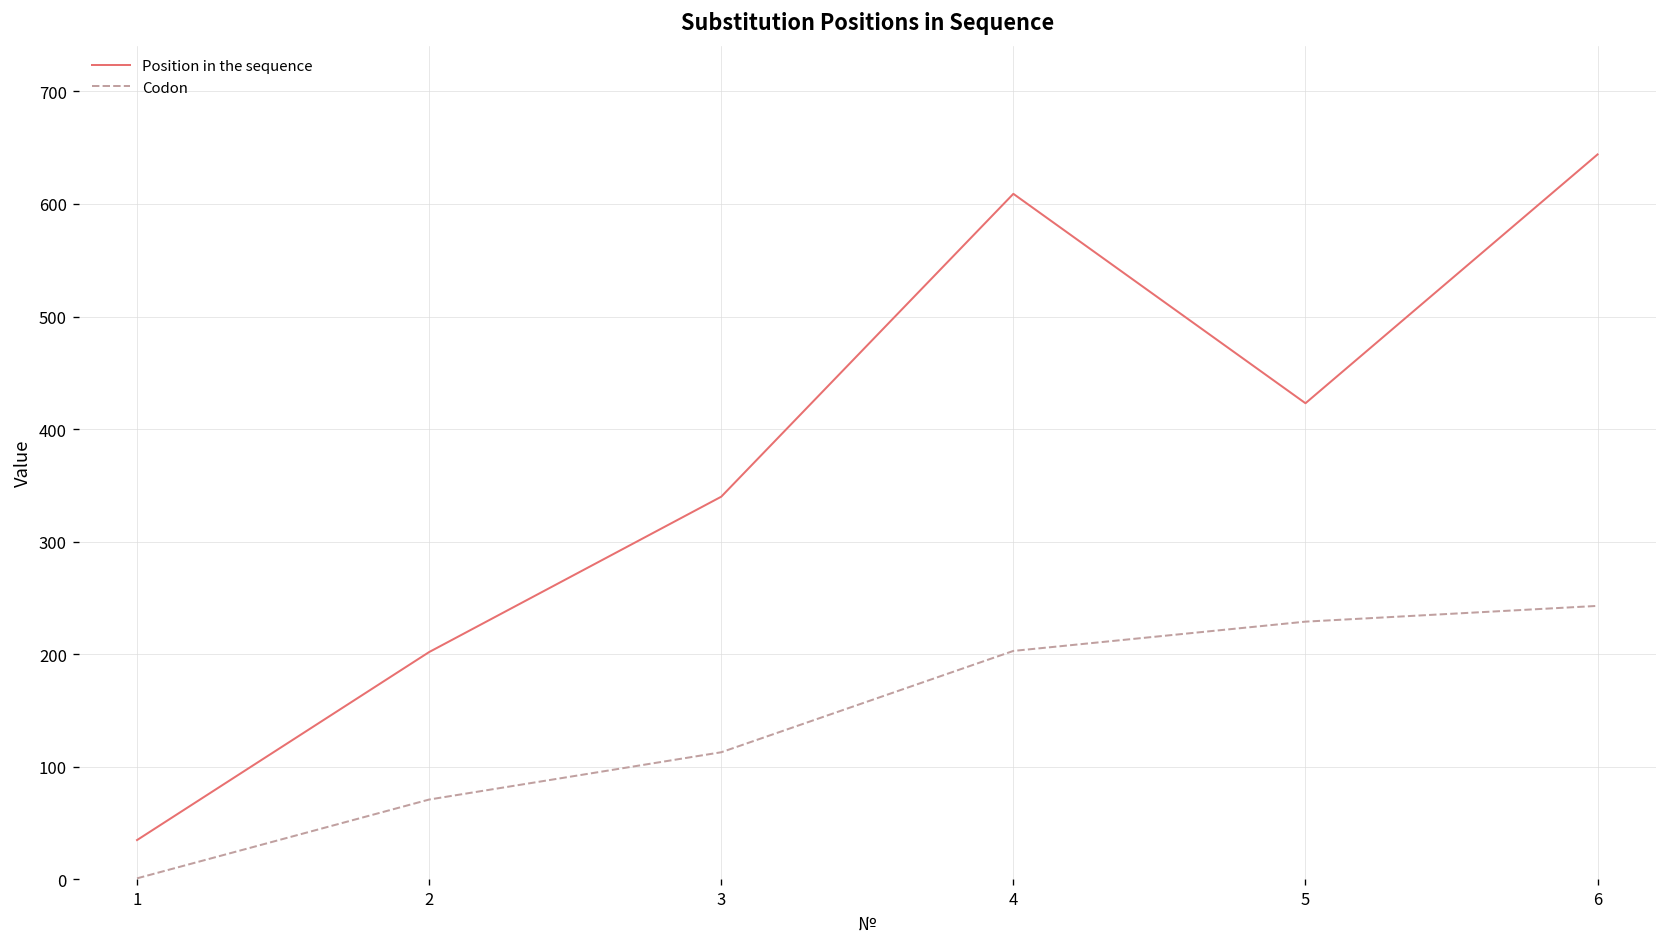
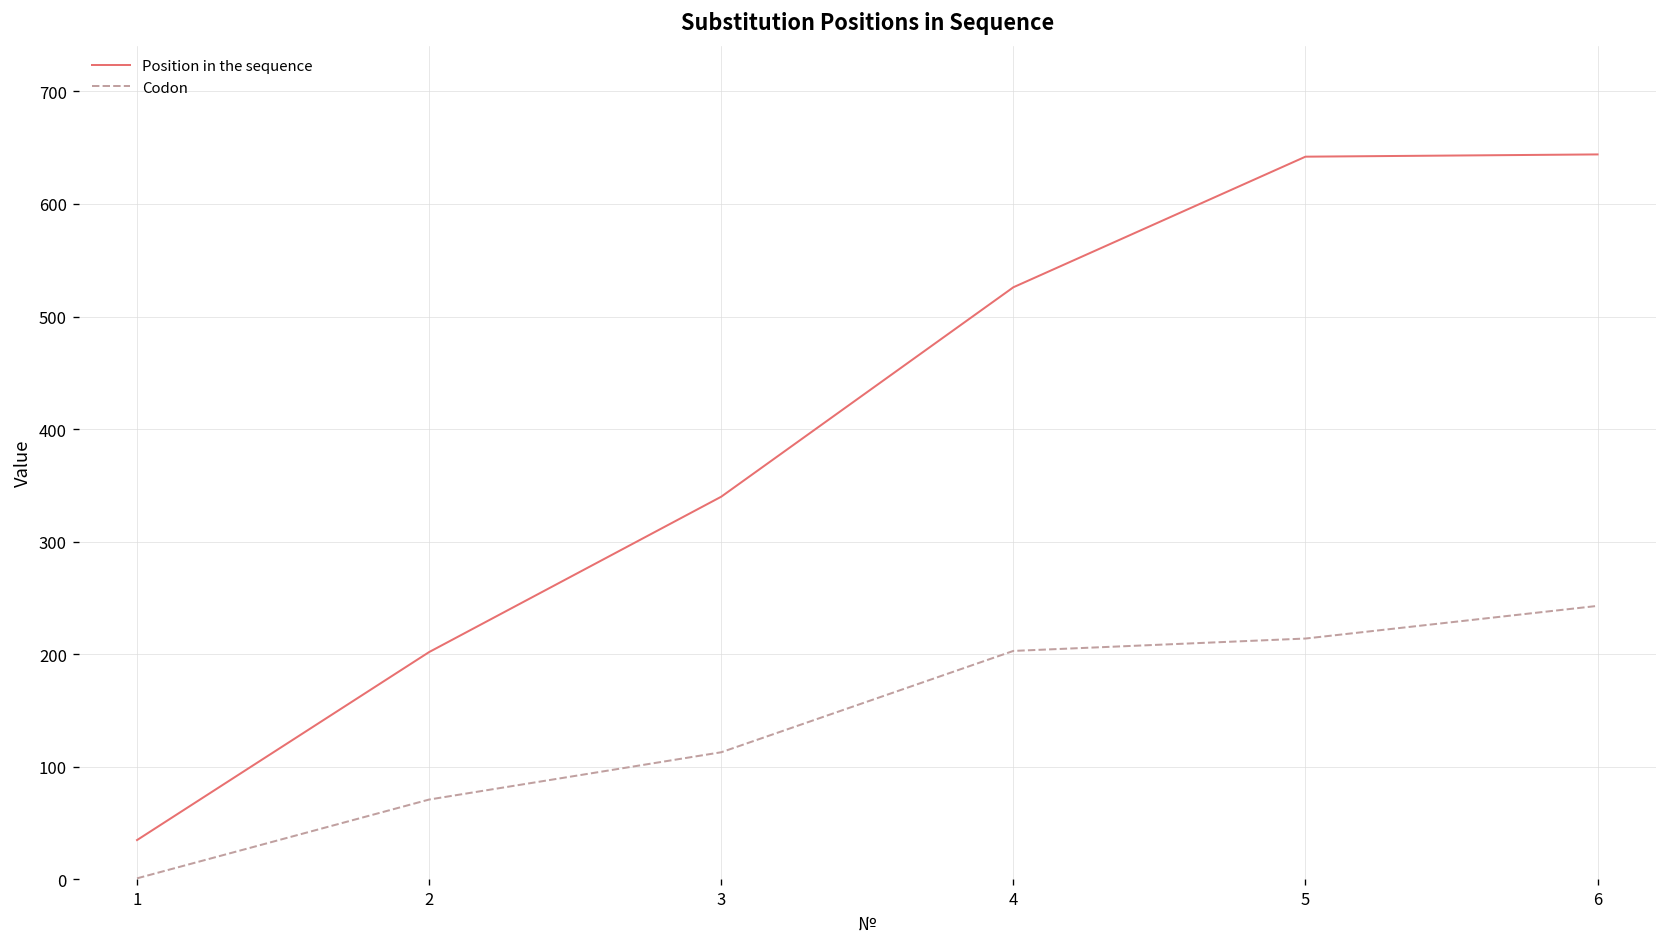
  {
    "Position in the sequence": {
      "1": 40,
      "2": 200,
      "3": 340,
-     "4": 610,
-     "5": 420,
+     "4": 530,
+     "5": 640,
      "6": 640
    },
    "Codon": {
      "1": 0,
      "2": 70,
      "3": 110,
      "4": 200,
-     "5": 230,
+     "5": 210,
      "6": 240
    }
  }
